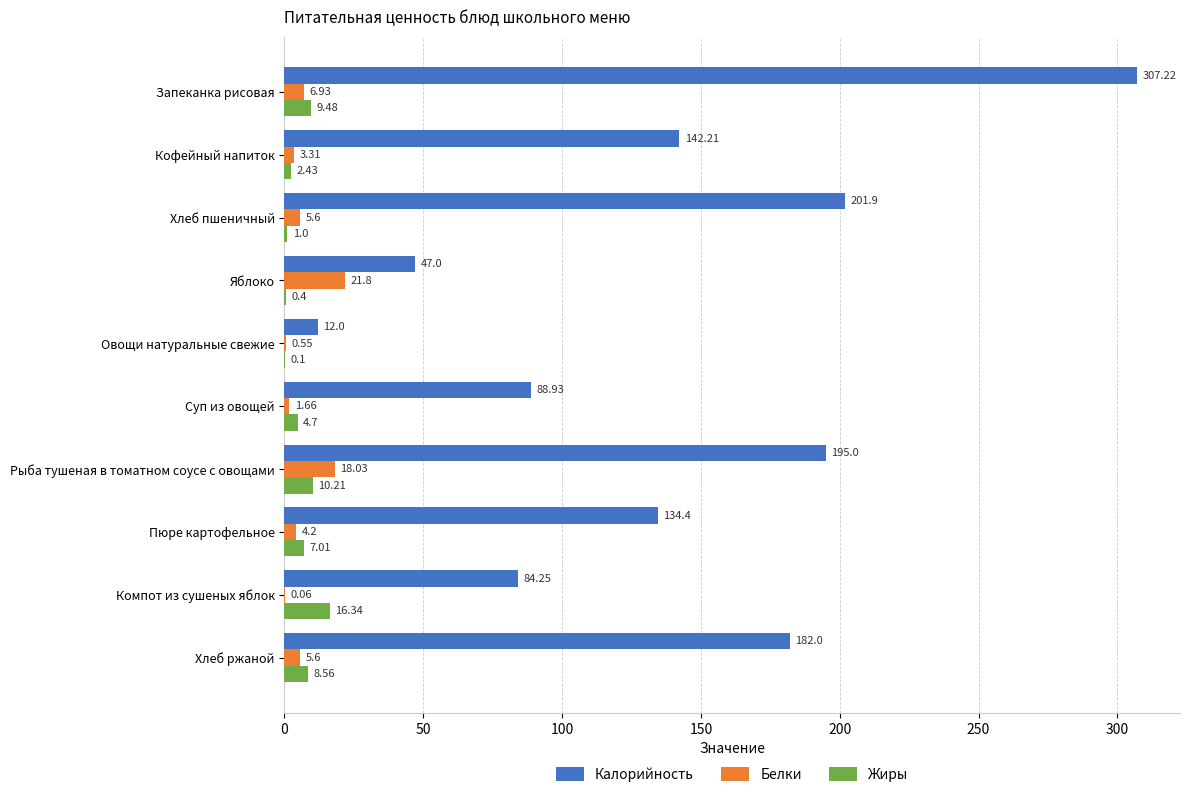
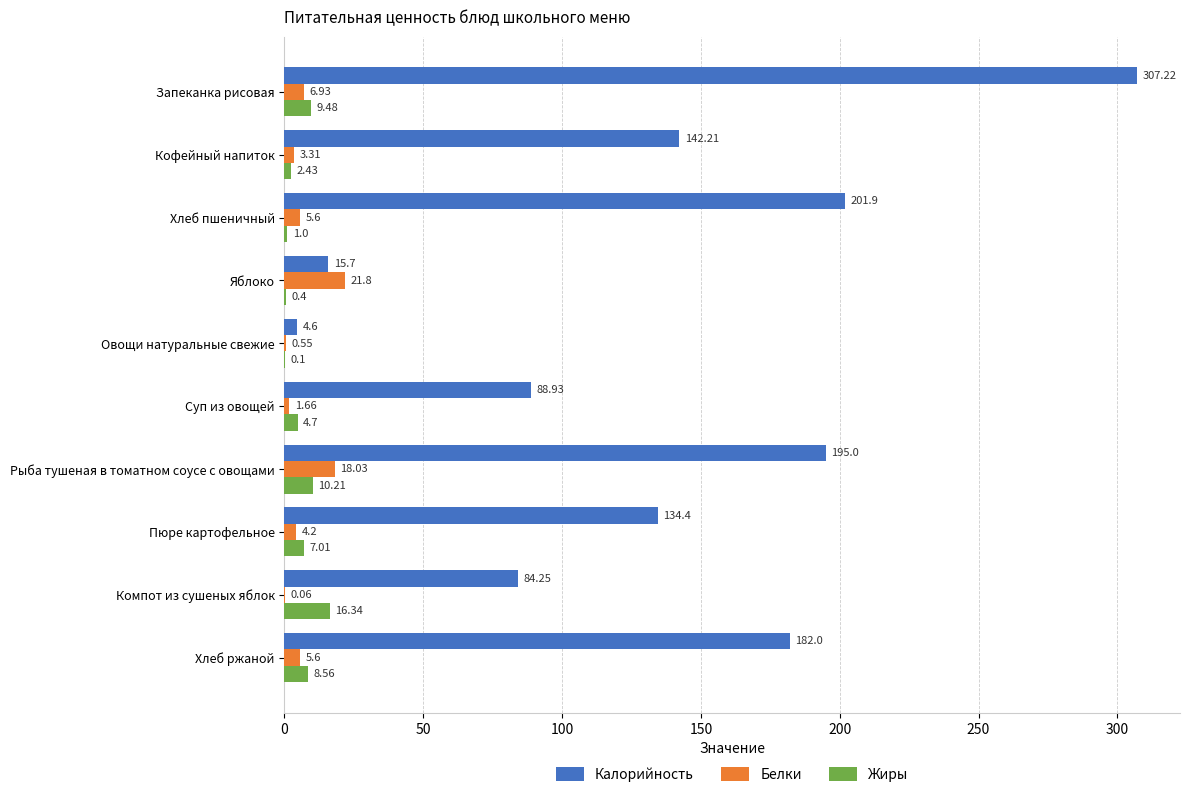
  {
    "Калорийность": {
      "Запеканка рисовая": 307.22,
      "Кофейный напиток": 142.21,
      "Хлеб пшеничный": 201.9,
-     "Яблоко": 47.0,
-     "Овощи натуральные свежие": 12.0,
+     "Яблоко": 15.7,
+     "Овощи натуральные свежие": 4.6,
      "Суп из овощей": 88.93,
      "Рыба тушеная в томатном соусе с овощами": 195.0,
      "Пюре картофельное": 134.4,
      "Компот из сушеных яблок": 84.25,
      "Хлеб ржаной": 182.0
    },
    "Белки": {
      "Запеканка рисовая": 6.93,
      "Кофейный напиток": 3.31,
      "Хлеб пшеничный": 5.6,
      "Яблоко": 21.8,
      "Овощи натуральные свежие": 0.55,
      "Суп из овощей": 1.66,
      "Рыба тушеная в томатном соусе с овощами": 18.03,
      "Пюре картофельное": 4.2,
      "Компот из сушеных яблок": 0.06,
      "Хлеб ржаной": 5.6
    },
    "Жиры": {
      "Запеканка рисовая": 9.48,
      "Кофейный напиток": 2.43,
      "Хлеб пшеничный": 1.0,
      "Яблоко": 0.4,
      "Овощи натуральные свежие": 0.1,
      "Суп из овощей": 4.7,
      "Рыба тушеная в томатном соусе с овощами": 10.21,
      "Пюре картофельное": 7.01,
      "Компот из сушеных яблок": 16.34,
      "Хлеб ржаной": 8.56
    }
  }
